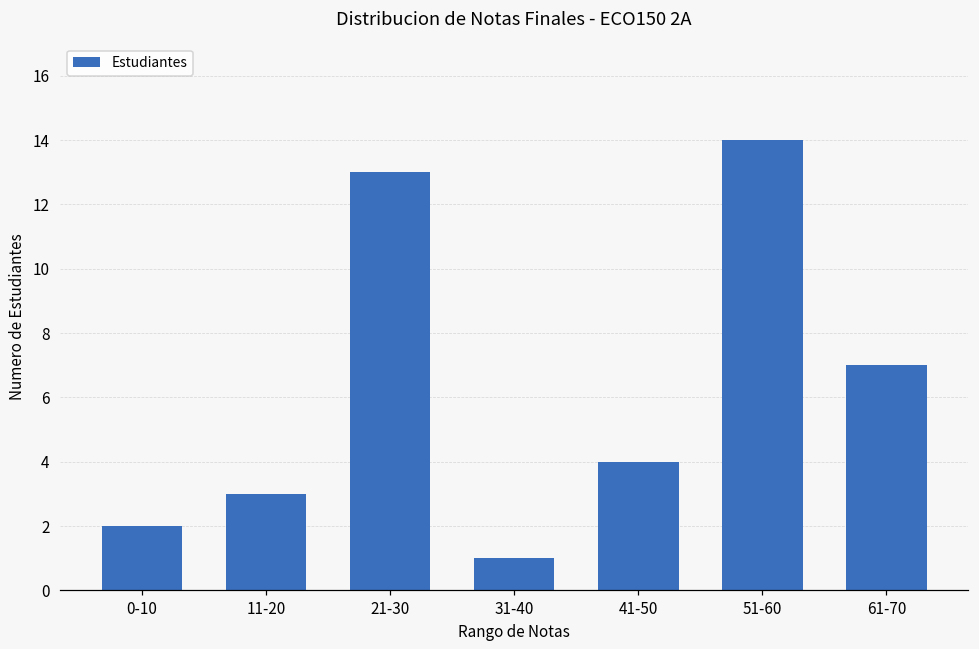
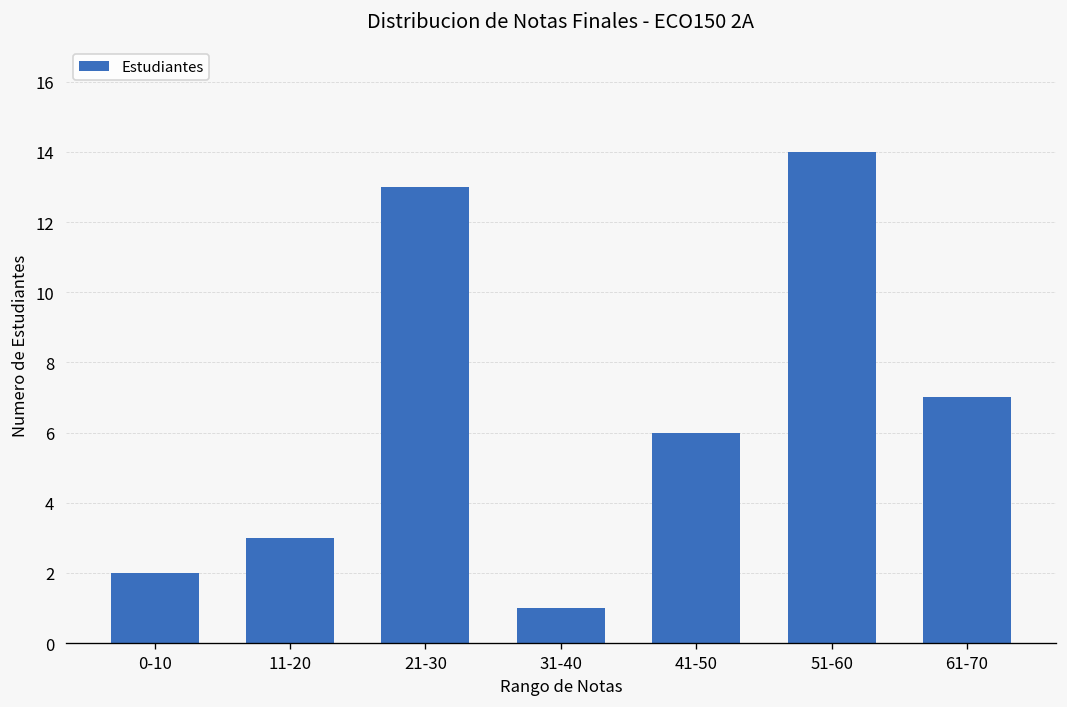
  {
    "0-10": 2,
    "11-20": 3,
    "21-30": 13,
    "31-40": 1,
-   "41-50": 4,
+   "41-50": 6,
    "51-60": 14,
    "61-70": 7
  }
